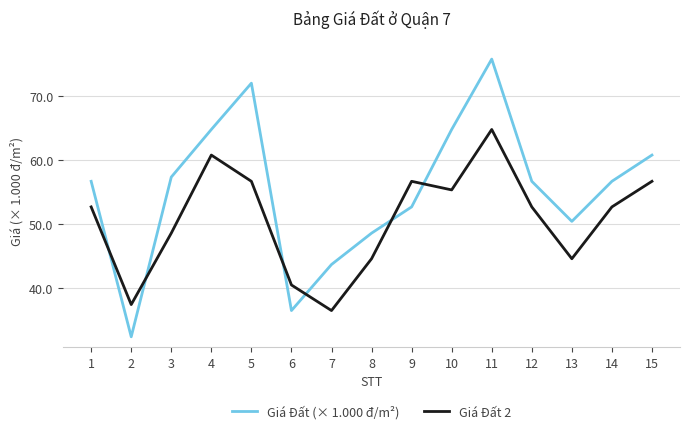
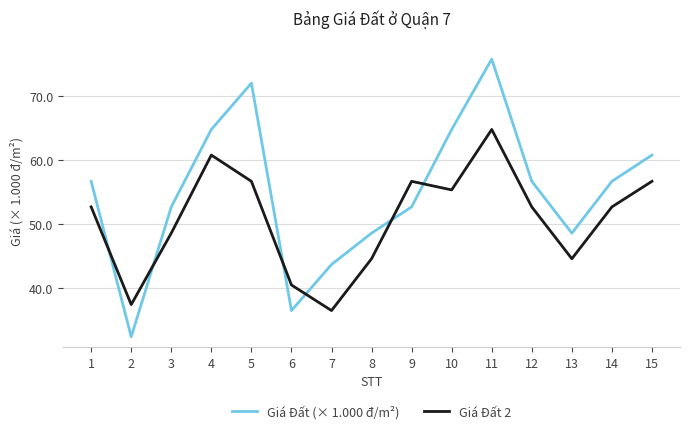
  {
    "Giá Đất (× 1.000 đ/m²)": {
      "1": 57,
      "2": 32,
-     "3": 57,
+     "3": 53,
      "4": 65,
      "5": 72,
      "6": 37,
      "7": 44,
      "8": 49,
      "9": 53,
      "10": 65,
      "11": 76,
      "12": 57,
-     "13": 50,
+     "13": 49,
      "14": 57,
      "15": 61
    },
    "Giá Đất 2": {
      "1": 53,
      "2": 37,
      "3": 49,
      "4": 61,
      "5": 57,
      "6": 41,
      "7": 37,
      "8": 45,
      "9": 57,
      "10": 55,
      "11": 65,
      "12": 53,
      "13": 45,
      "14": 53,
      "15": 57
    }
  }
